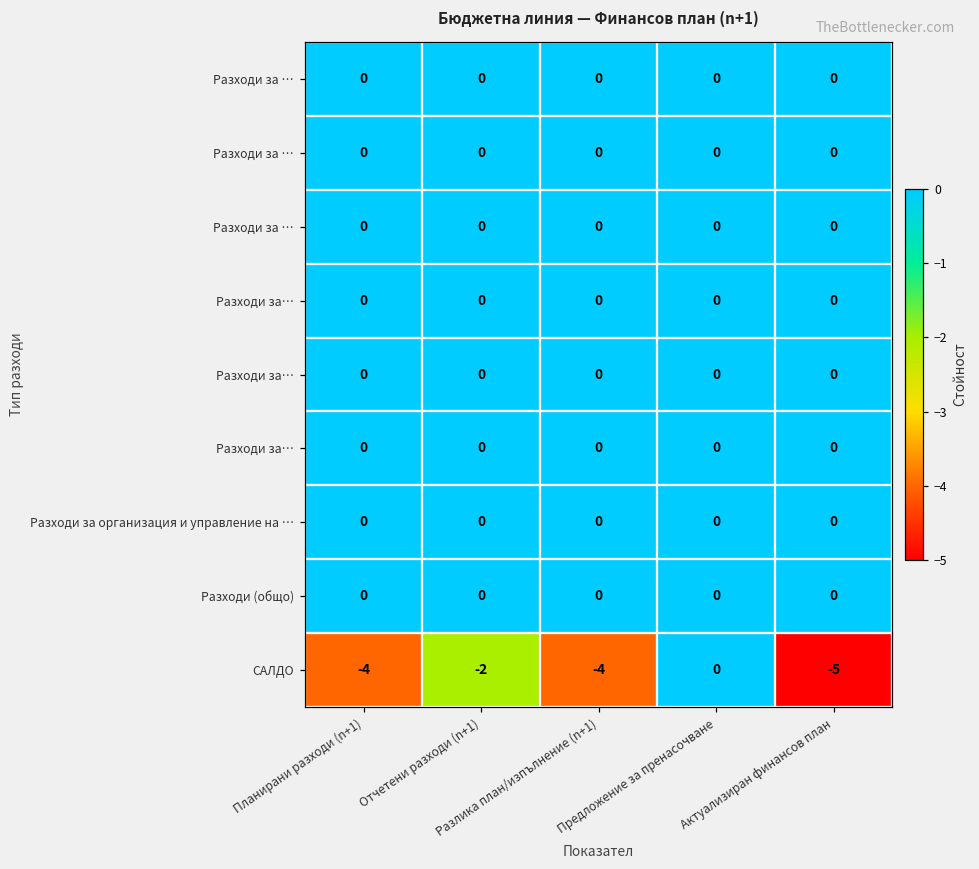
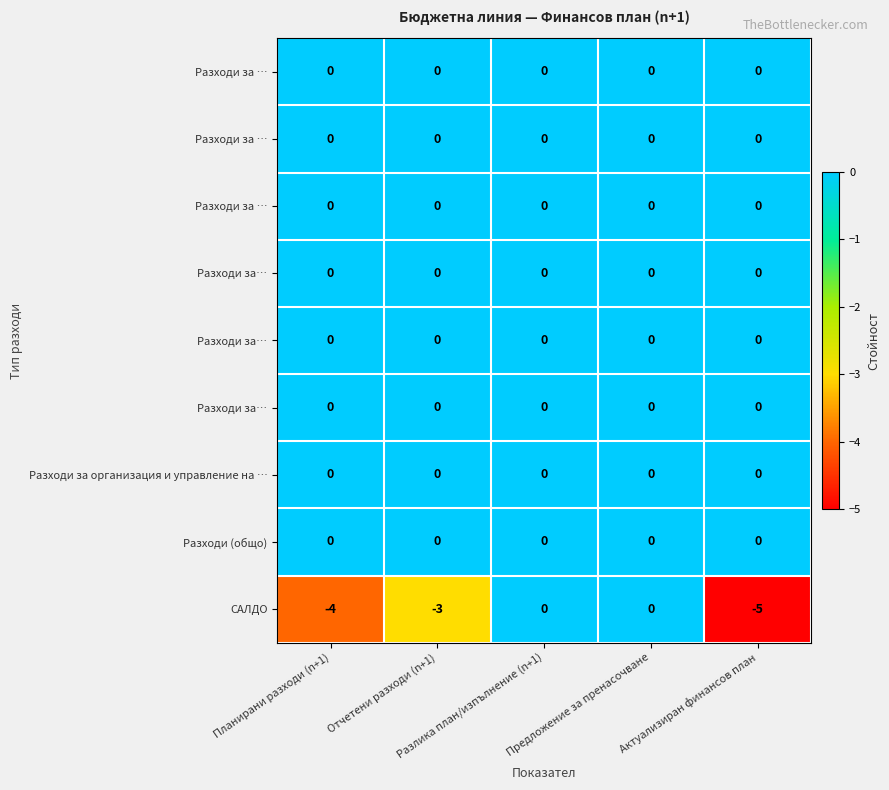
  {
    "Разходи за организация и управление на …": {
      "Планирани разходи (n+1)": 0,
      "Отчетени разходи (n+1)": 0,
      "Разлика план/изпълнение (n+1)": 0,
      "Предложение за пренасочване": 0,
      "Актуализиран финансов план": 0
    },
    "Разходи (общо)": {
      "Планирани разходи (n+1)": 0,
      "Отчетени разходи (n+1)": 0,
      "Разлика план/изпълнение (n+1)": 0,
      "Предложение за пренасочване": 0,
      "Актуализиран финансов план": 0
    },
    "САЛДО": {
      "Планирани разходи (n+1)": -4,
-     "Отчетени разходи (n+1)": -2,
-     "Разлика план/изпълнение (n+1)": -4,
+     "Отчетени разходи (n+1)": -3,
+     "Разлика план/изпълнение (n+1)": 0,
      "Предложение за пренасочване": 0,
      "Актуализиран финансов план": -5
    }
  }
